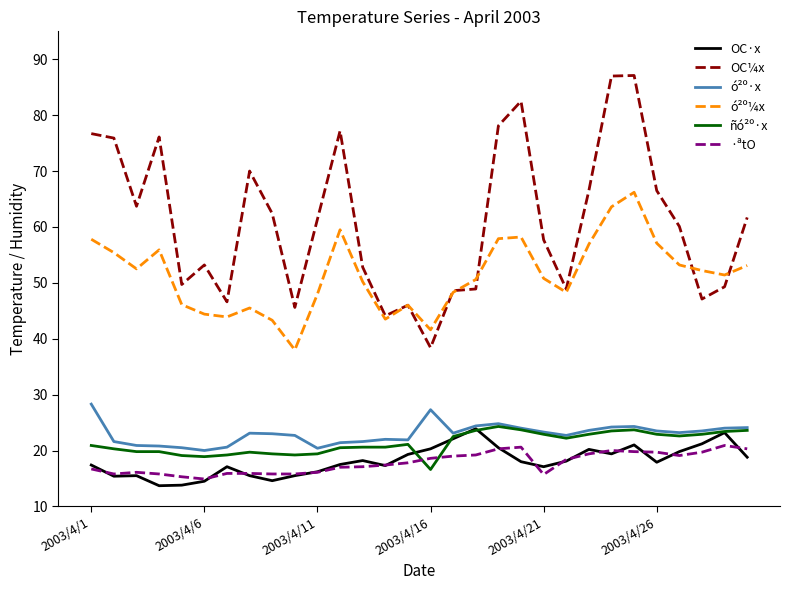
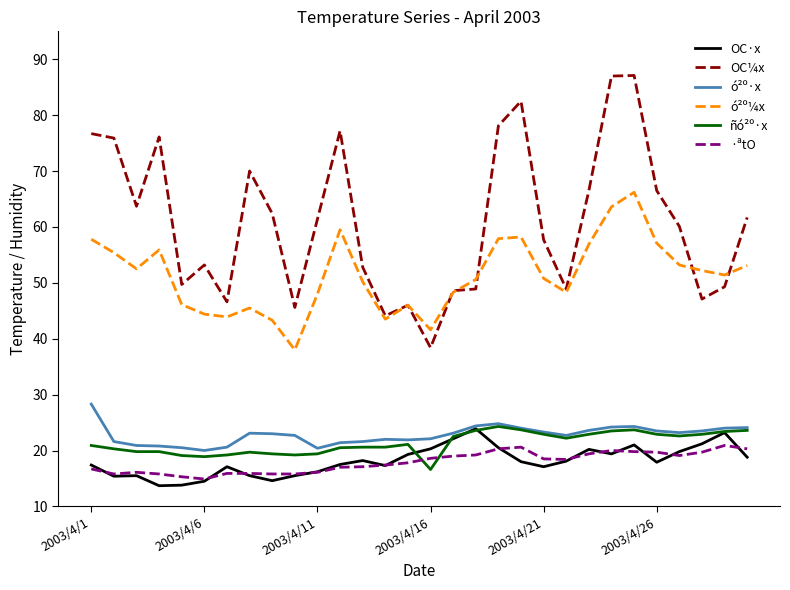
  {
    "OC·x": {
      "2003/4/1": 17,
      "2003/4/16": 20,
      "2003/4/21": 17,
      "2003/4/26": 18
    },
    "OC¼x": {
      "2003/4/1": 77,
      "2003/4/6": 53,
      "2003/4/11": 61,
      "2003/4/16": 38,
      "2003/4/21": 58,
      "2003/4/26": 67
    },
    "ó²º·x": {
      "2003/4/1": 28,
      "2003/4/6": 20,
      "2003/4/11": 20,
-     "2003/4/16": 27,
+     "2003/4/16": 22,
      "2003/4/26": 24
    },
    "ó²º¼x": {
      "2003/4/1": 58,
      "2003/4/6": 44,
      "2003/4/11": 48,
      "2003/4/16": 42,
      "2003/4/21": 51,
      "2003/4/26": 57
    },
    "ñó²º·x": {
      "2003/4/1": 21,
      "2003/4/6": 19,
      "2003/4/11": 19,
      "2003/4/16": 17,
      "2003/4/26": 23
    },
    "·ªtO": {
      "2003/4/1": 17,
      "2003/4/16": 19,
-     "2003/4/21": 16,
+     "2003/4/21": 19,
      "2003/4/26": 20
    }
  }
